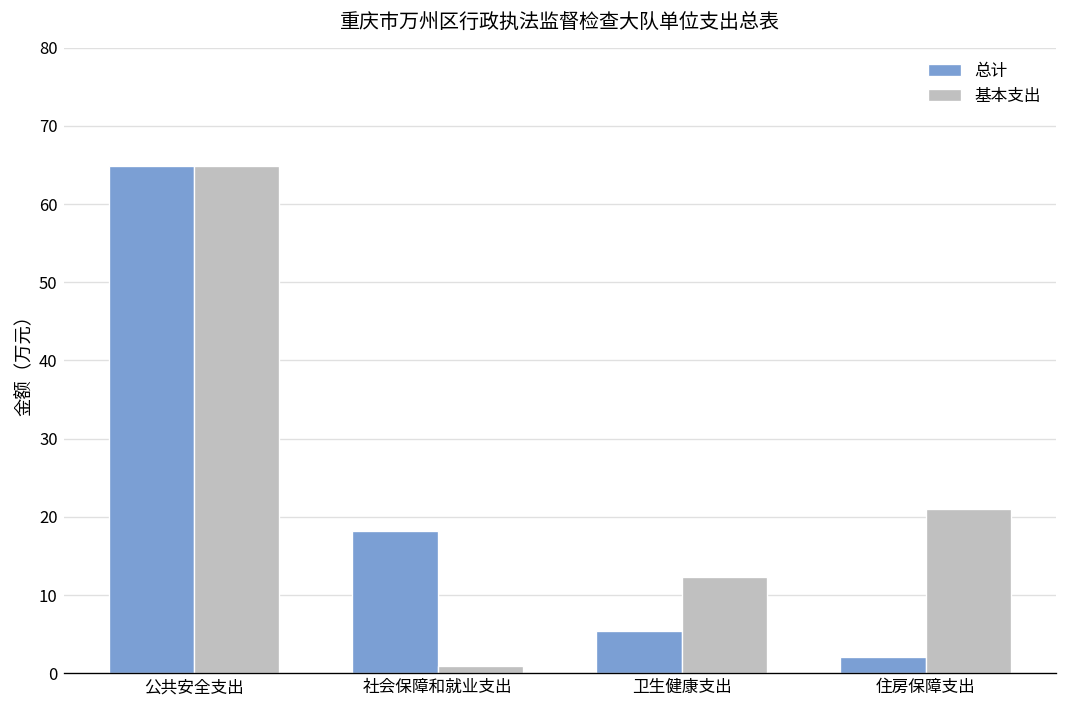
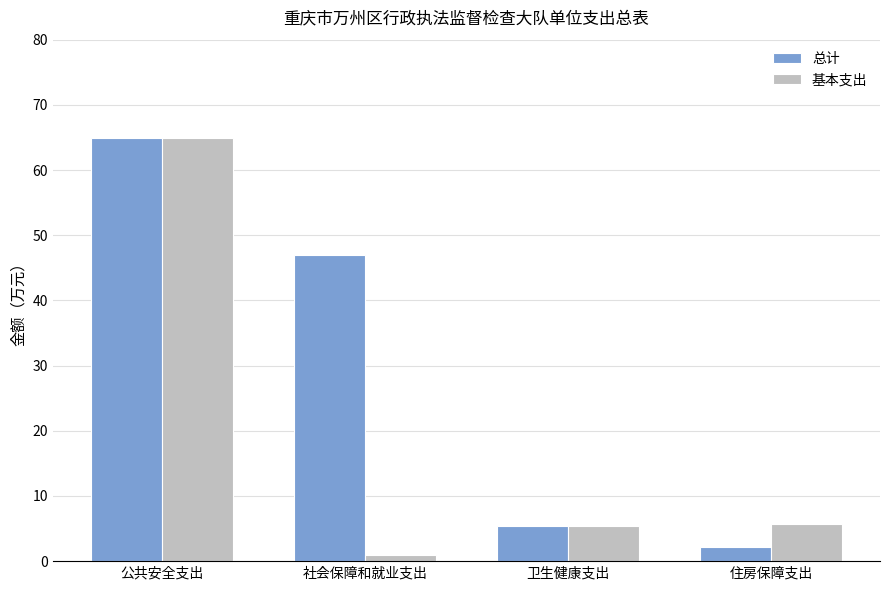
  {
    "总计": {
      "公共安全支出": 65,
-     "社会保障和就业支出": 18,
+     "社会保障和就业支出": 47,
      "卫生健康支出": 5,
      "住房保障支出": 2
    },
    "基本支出": {
      "公共安全支出": 65,
      "社会保障和就业支出": 1,
-     "卫生健康支出": 12,
-     "住房保障支出": 21
+     "卫生健康支出": 5,
+     "住房保障支出": 6
    }
  }
